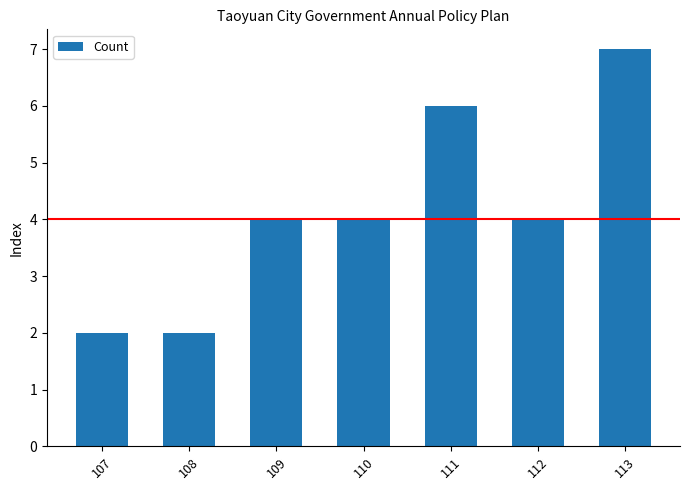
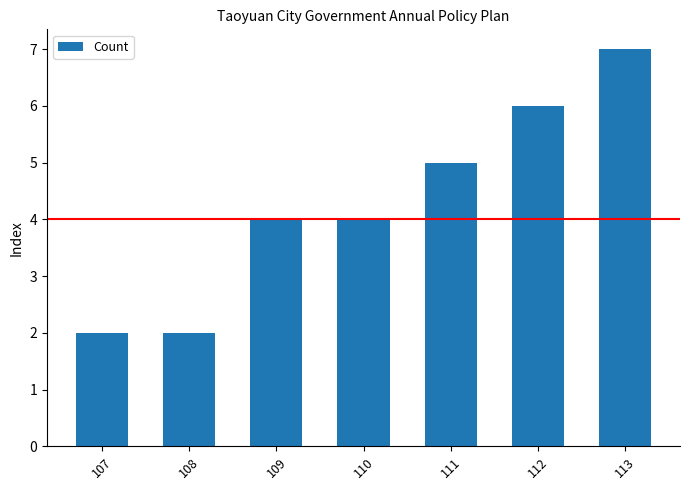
  {
    "107": 2,
    "108": 2,
    "109": 4,
    "110": 4,
-   "111": 6,
-   "112": 4,
+   "111": 5,
+   "112": 6,
    "113": 7
  }
